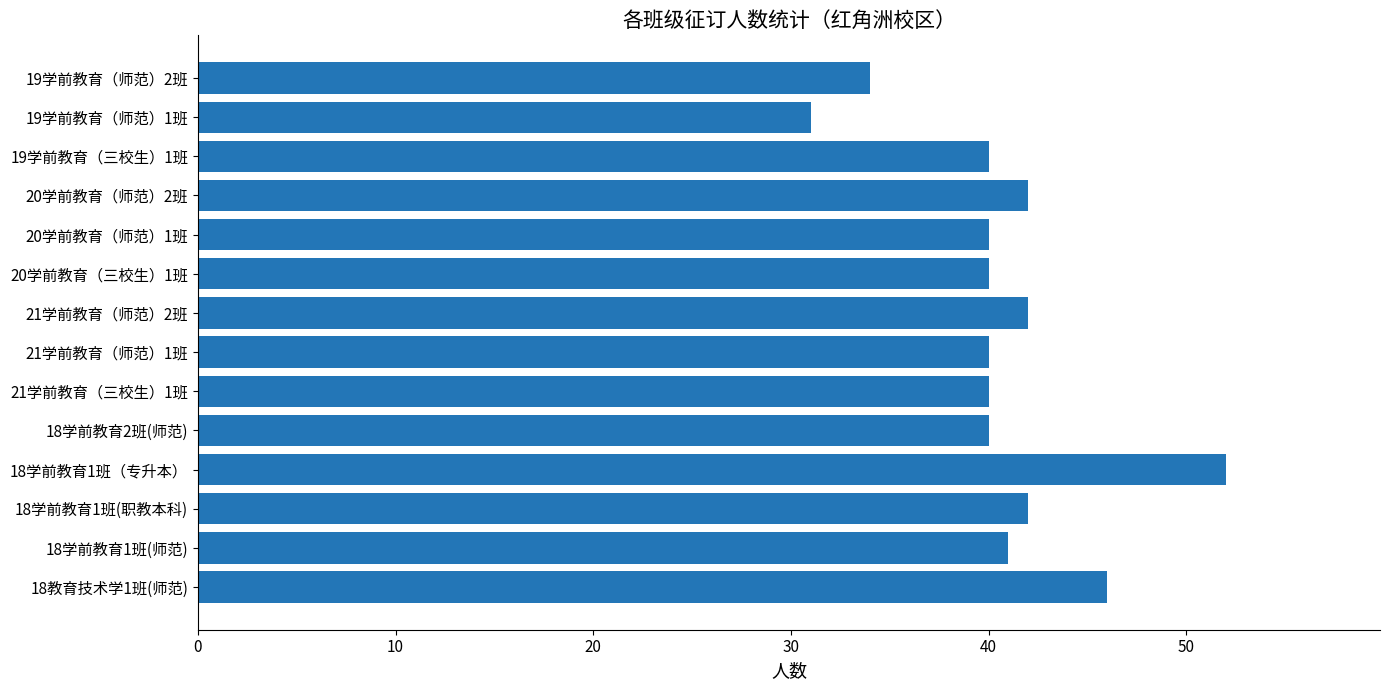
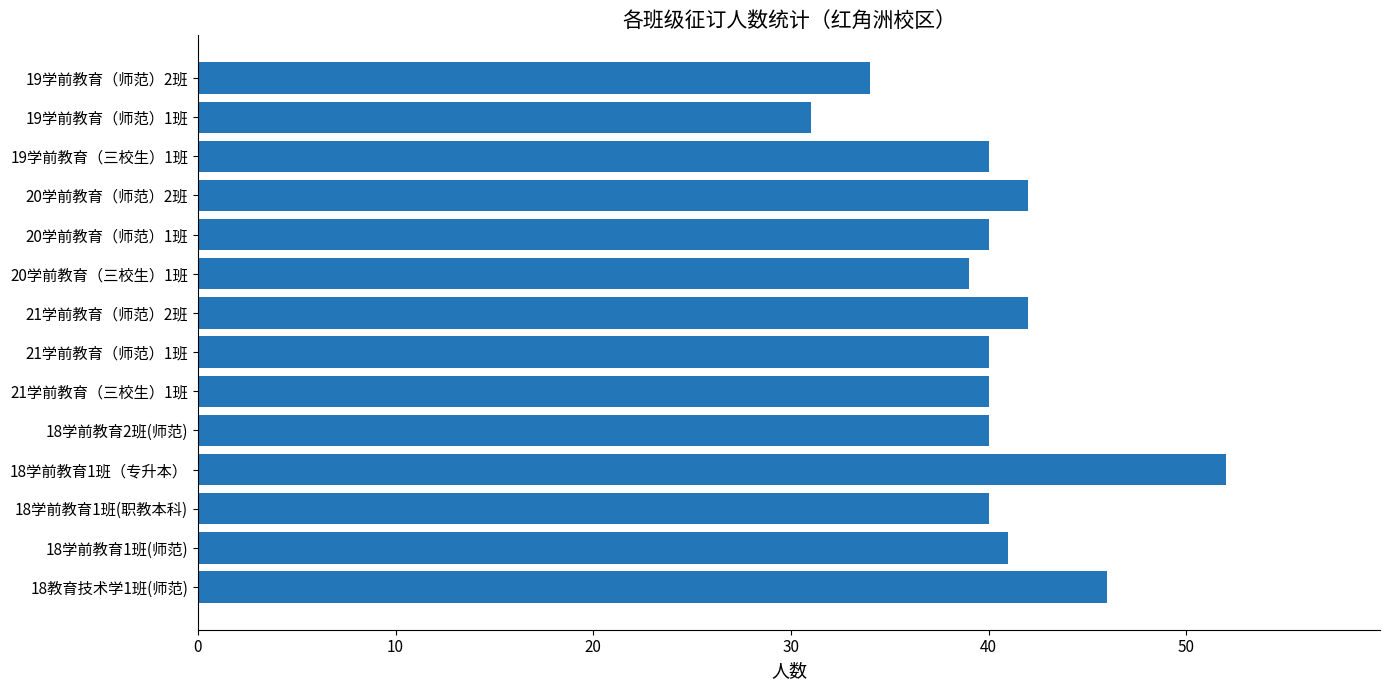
  {
    "19学前教育（师范）2班": 34,
    "19学前教育（师范）1班": 31,
    "19学前教育（三校生）1班": 40,
    "20学前教育（师范）2班": 42,
    "20学前教育（师范）1班": 40,
-   "20学前教育（三校生）1班": 40,
+   "20学前教育（三校生）1班": 39,
    "21学前教育（师范）2班": 42,
    "21学前教育（师范）1班": 40,
    "21学前教育（三校生）1班": 40,
    "18学前教育2班(师范)": 40,
    "18学前教育1班（专升本）": 52,
-   "18学前教育1班(职教本科)": 42,
+   "18学前教育1班(职教本科)": 40,
    "18学前教育1班(师范)": 41,
    "18教育技术学1班(师范)": 46
  }
